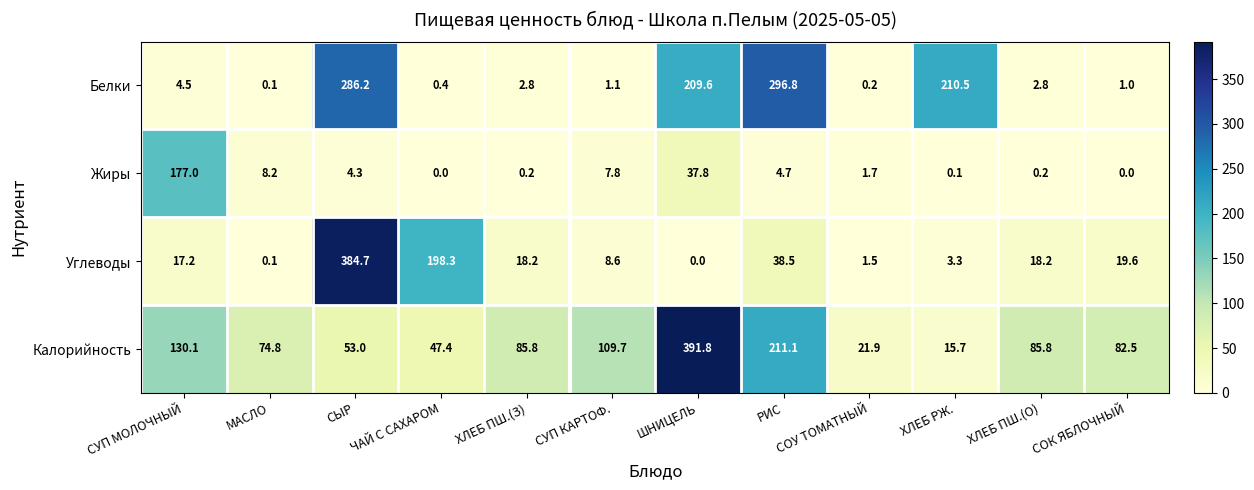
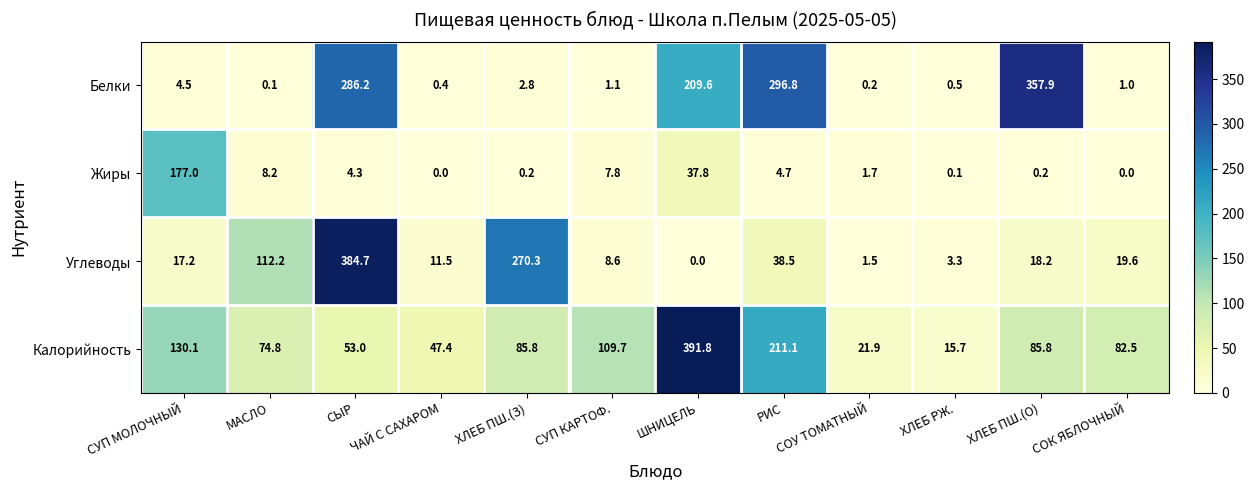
  {
    "Белки": {
      "СУП МОЛОЧНЫЙ": 4.5,
      "МАСЛО": 0.1,
      "СЫР": 286.2,
      "ЧАЙ С САХАРОМ": 0.4,
      "ХЛЕБ ПШ.(З)": 2.8,
      "СУП КАРТОФ.": 1.1,
      "ШНИЦЕЛЬ": 209.6,
      "РИС": 296.8,
      "СОУ ТОМАТНЫЙ": 0.2,
-     "ХЛЕБ РЖ.": 210.5,
-     "ХЛЕБ ПШ.(О)": 2.8,
+     "ХЛЕБ РЖ.": 0.5,
+     "ХЛЕБ ПШ.(О)": 357.9,
      "СОК ЯБЛОЧНЫЙ": 1.0
    },
    "Жиры": {
      "СУП МОЛОЧНЫЙ": 177.0,
      "МАСЛО": 8.2,
      "СЫР": 4.3,
      "ЧАЙ С САХАРОМ": 0.0,
      "ХЛЕБ ПШ.(З)": 0.2,
      "СУП КАРТОФ.": 7.8,
      "ШНИЦЕЛЬ": 37.8,
      "РИС": 4.7,
      "СОУ ТОМАТНЫЙ": 1.7,
      "ХЛЕБ РЖ.": 0.1,
      "ХЛЕБ ПШ.(О)": 0.2,
      "СОК ЯБЛОЧНЫЙ": 0.0
    },
    "Углеводы": {
      "СУП МОЛОЧНЫЙ": 17.2,
-     "МАСЛО": 0.1,
+     "МАСЛО": 112.2,
      "СЫР": 384.7,
-     "ЧАЙ С САХАРОМ": 198.3,
-     "ХЛЕБ ПШ.(З)": 18.2,
+     "ЧАЙ С САХАРОМ": 11.5,
+     "ХЛЕБ ПШ.(З)": 270.3,
      "СУП КАРТОФ.": 8.6,
      "ШНИЦЕЛЬ": 0.0,
      "РИС": 38.5,
      "СОУ ТОМАТНЫЙ": 1.5,
      "ХЛЕБ РЖ.": 3.3,
      "ХЛЕБ ПШ.(О)": 18.2,
      "СОК ЯБЛОЧНЫЙ": 19.6
    },
    "Калорийность": {
      "СУП МОЛОЧНЫЙ": 130.1,
      "МАСЛО": 74.8,
      "СЫР": 53.0,
      "ЧАЙ С САХАРОМ": 47.4,
      "ХЛЕБ ПШ.(З)": 85.8,
      "СУП КАРТОФ.": 109.7,
      "ШНИЦЕЛЬ": 391.8,
      "РИС": 211.1,
      "СОУ ТОМАТНЫЙ": 21.9,
      "ХЛЕБ РЖ.": 15.7,
      "ХЛЕБ ПШ.(О)": 85.8,
      "СОК ЯБЛОЧНЫЙ": 82.5
    }
  }
